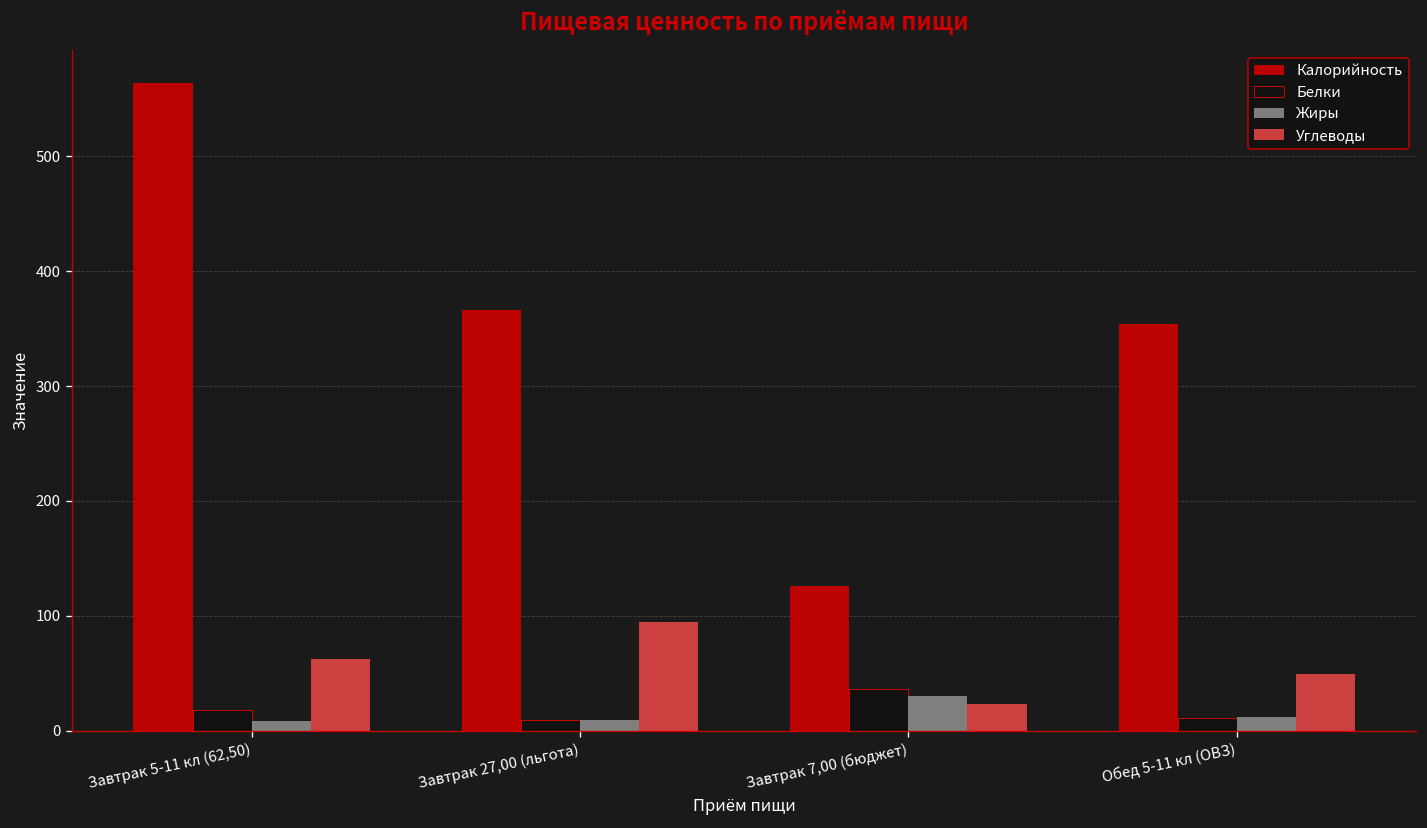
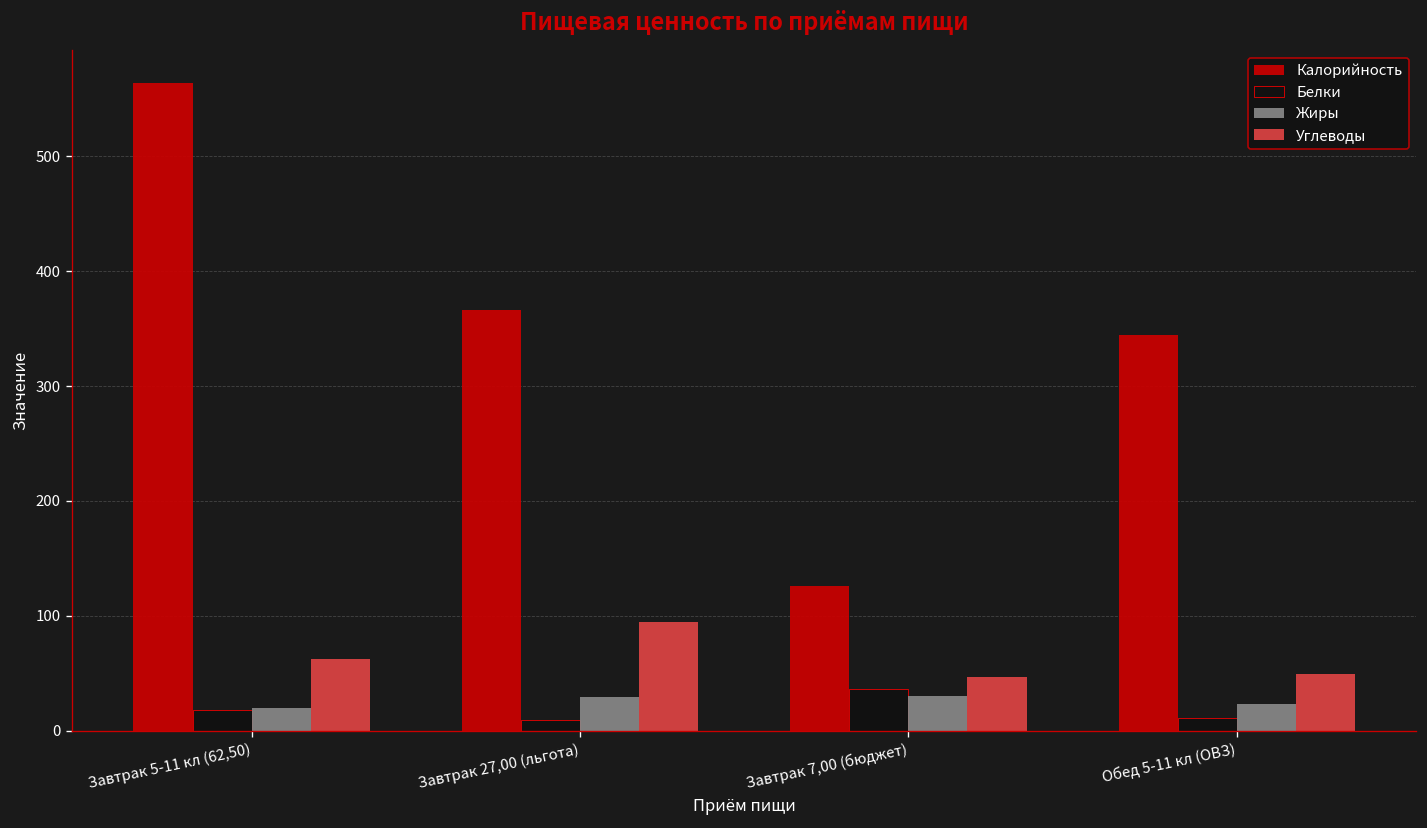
  {
    "Калорийность": {
      "Завтрак 5-11 кл (62,50)": 560,
      "Завтрак 27,00 (льгота)": 370,
      "Завтрак 7,00 (бюджет)": 130,
-     "Обед 5-11 кл (ОВЗ)": 350
+     "Обед 5-11 кл (ОВЗ)": 340
    },
    "Белки": {
      "Завтрак 5-11 кл (62,50)": 20,
      "Завтрак 27,00 (льгота)": 10,
      "Завтрак 7,00 (бюджет)": 40,
      "Обед 5-11 кл (ОВЗ)": 10
    },
    "Жиры": {
-     "Завтрак 5-11 кл (62,50)": 10,
-     "Завтрак 27,00 (льгота)": 10,
+     "Завтрак 5-11 кл (62,50)": 20,
+     "Завтрак 27,00 (льгота)": 30,
      "Завтрак 7,00 (бюджет)": 30,
-     "Обед 5-11 кл (ОВЗ)": 10
+     "Обед 5-11 кл (ОВЗ)": 20
    },
    "Углеводы": {
      "Завтрак 5-11 кл (62,50)": 60,
      "Завтрак 27,00 (льгота)": 100,
-     "Завтрак 7,00 (бюджет)": 20,
+     "Завтрак 7,00 (бюджет)": 50,
      "Обед 5-11 кл (ОВЗ)": 50
    }
  }
